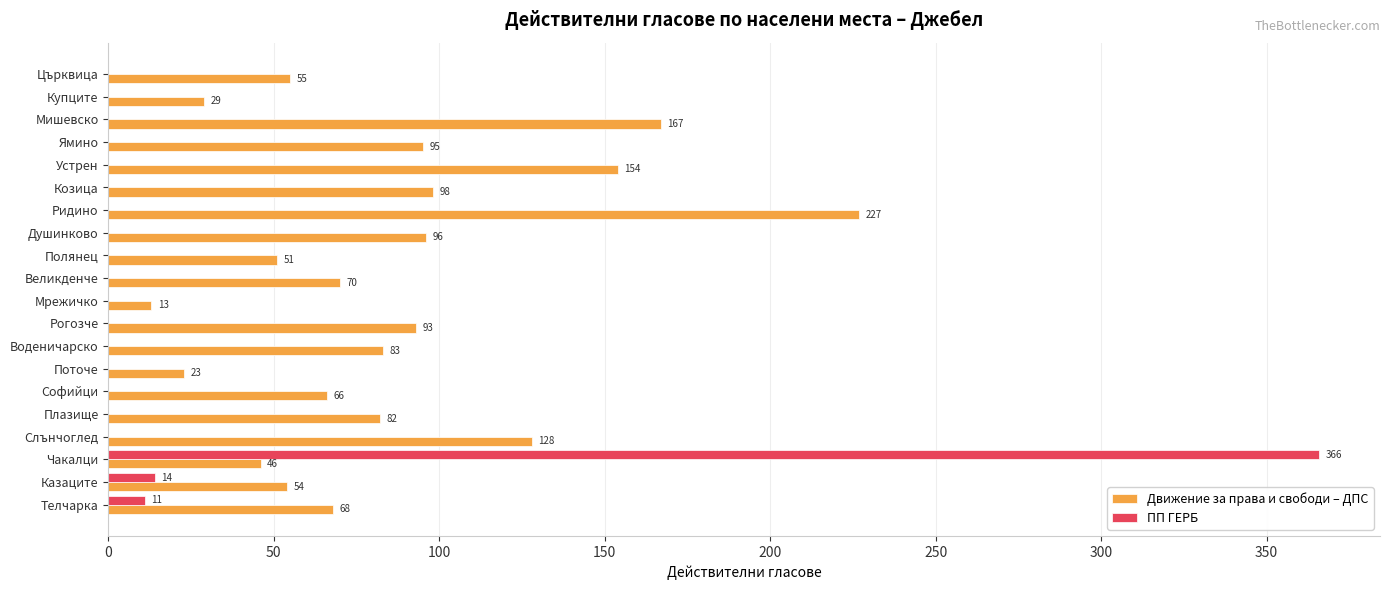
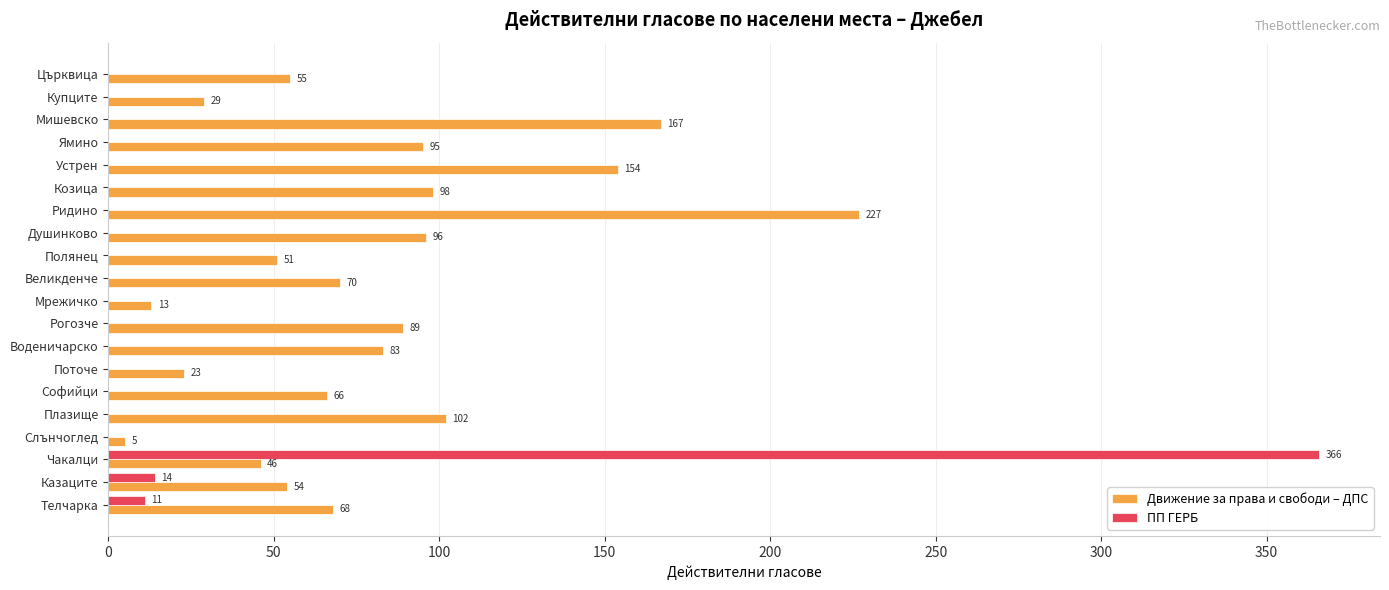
  {
    "Движение за права и свободи – ДПС": {
      "Църквица": 55,
      "Купците": 29,
      "Мишевско": 167,
      "Ямино": 95,
      "Устрен": 154,
      "Козица": 98,
      "Ридино": 227,
      "Душинково": 96,
      "Полянец": 51,
      "Великденче": 70,
      "Мрежичко": 13,
-     "Рогозче": 93,
+     "Рогозче": 89,
      "Воденичарско": 83,
      "Поточе": 23,
      "Софийци": 66,
-     "Плазище": 82,
-     "Слънчоглед": 128,
+     "Плазище": 102,
+     "Слънчоглед": 5,
      "Чакалци": 46,
      "Казаците": 54,
      "Телчарка": 68
    },
    "ПП ГЕРБ": {
      "Чакалци": 366,
      "Казаците": 14,
      "Телчарка": 11
    }
  }
